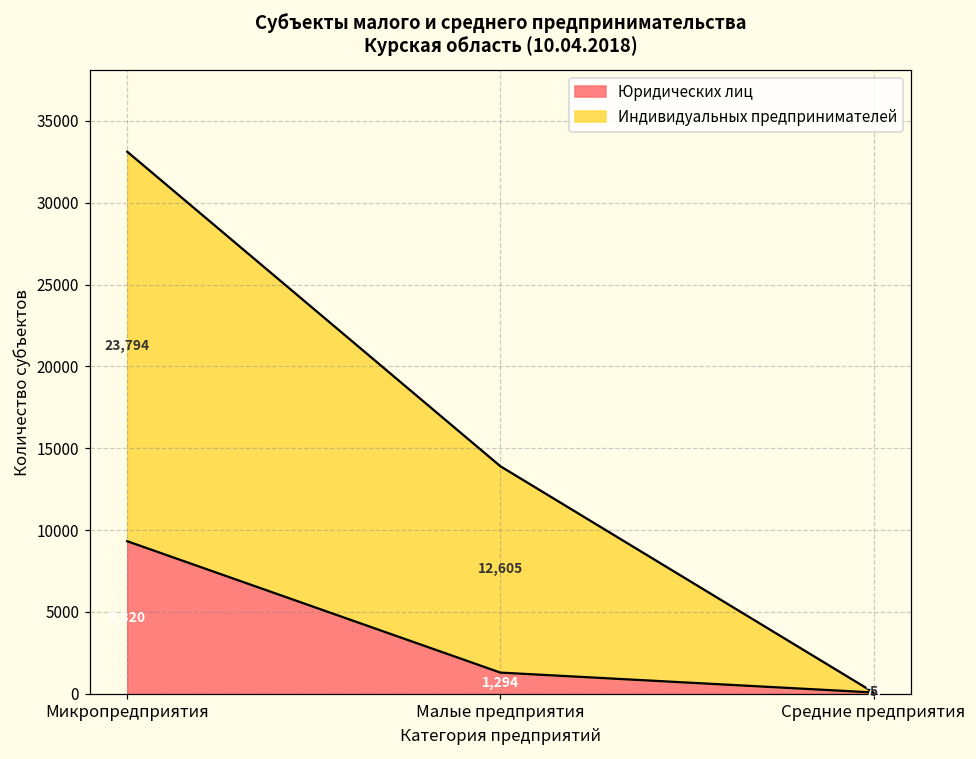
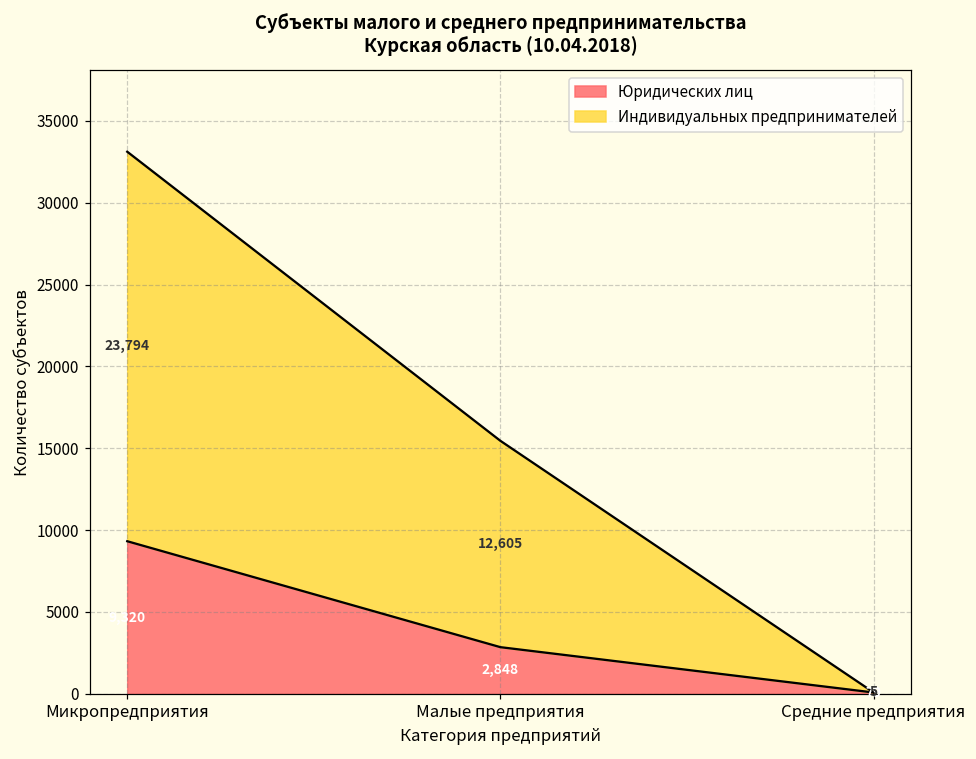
  {
    "Юридических лиц": {
-     "Малые предприятия": "1,294"
+     "Малые предприятия": "2,848"
    },
    "Индивидуальных предпринимателей": {
      "Микропредприятия": "23800",
      "Малые предприятия": "12600"
    }
  }
